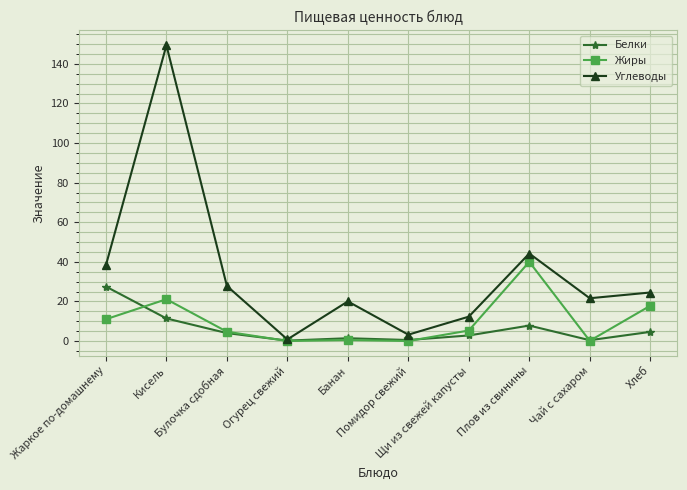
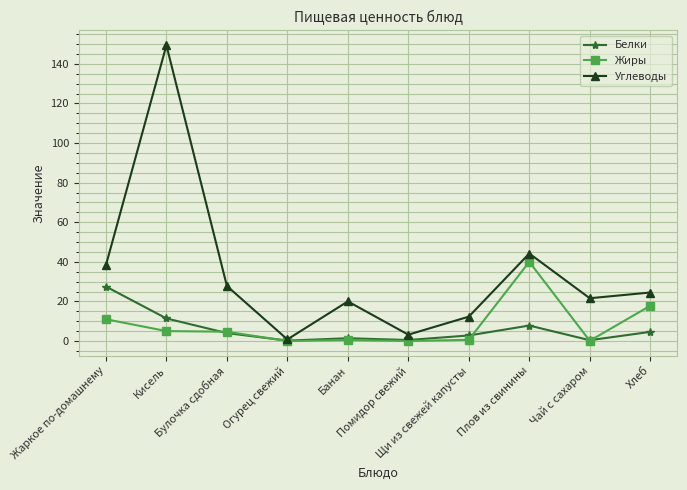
  {
    "Жиры": {
      "Жаркое по-домашнему": 11,
-     "Кисель": 21,
-     "Щи из свежей капусты": 5,
+     "Кисель": 5,
+     "Щи из свежей капусты": 1,
      "Плов из свинины": 40,
      "Хлеб": 18
    }
  }
